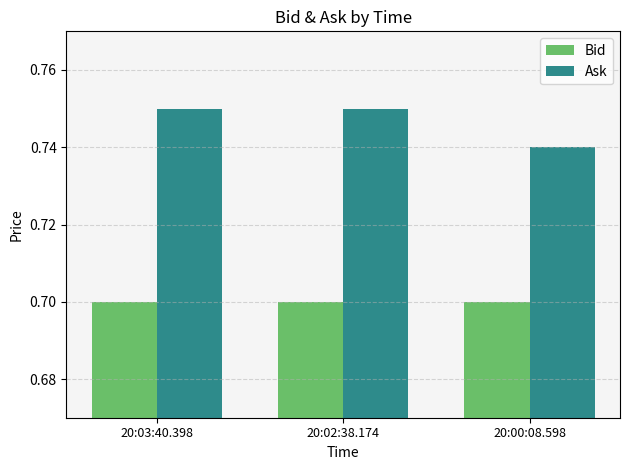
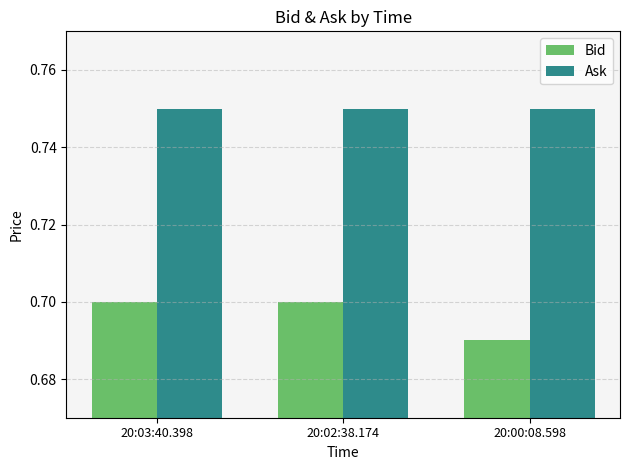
  {
    "Bid": {
      "20:03:40.398": 0.70,
      "20:02:38.174": 0.70,
-     "20:00:08.598": 0.70
+     "20:00:08.598": 0.69
    },
    "Ask": {
      "20:03:40.398": 0.75,
      "20:02:38.174": 0.75,
-     "20:00:08.598": 0.74
+     "20:00:08.598": 0.75
    }
  }
